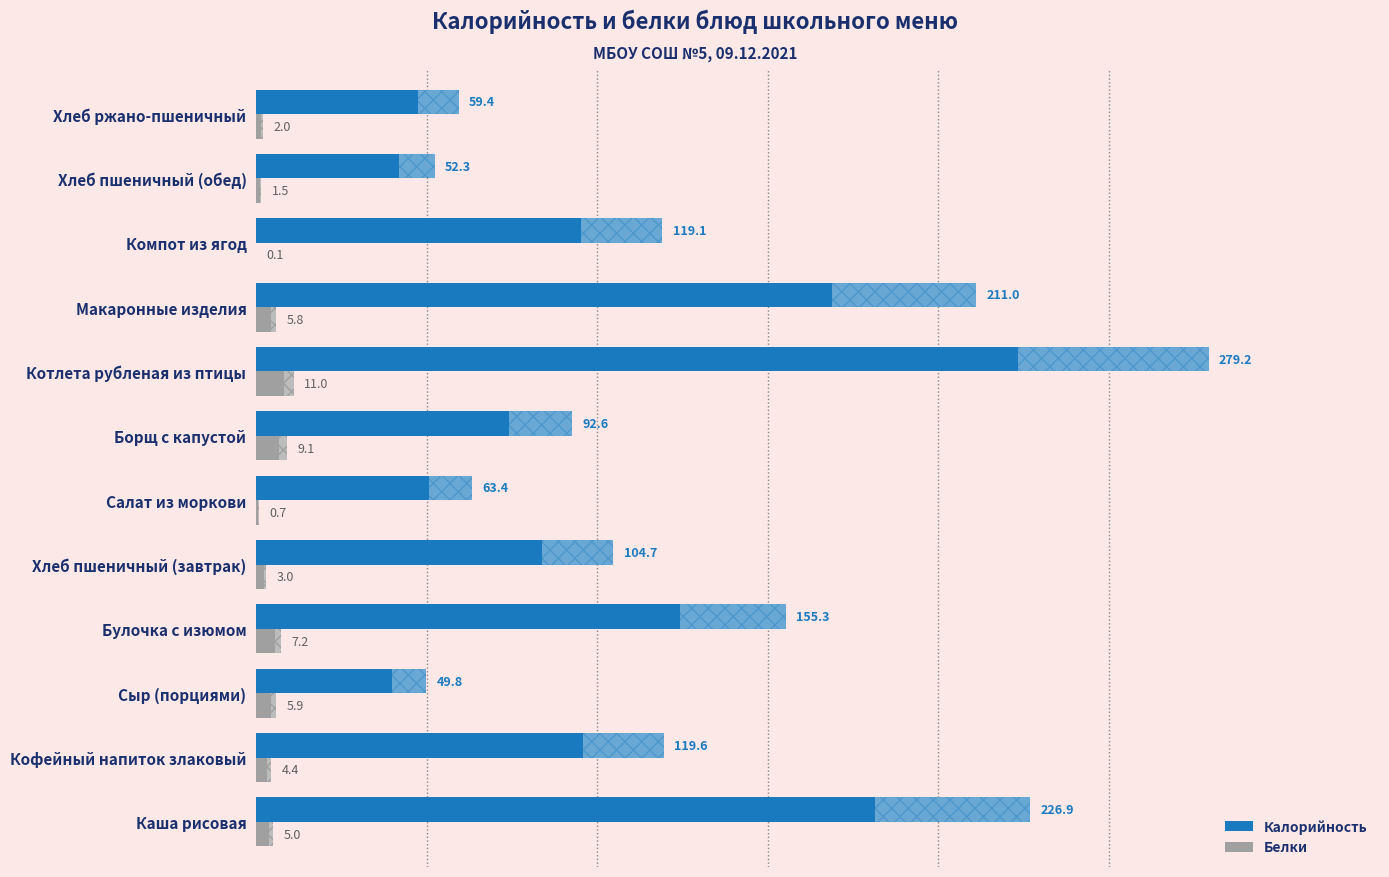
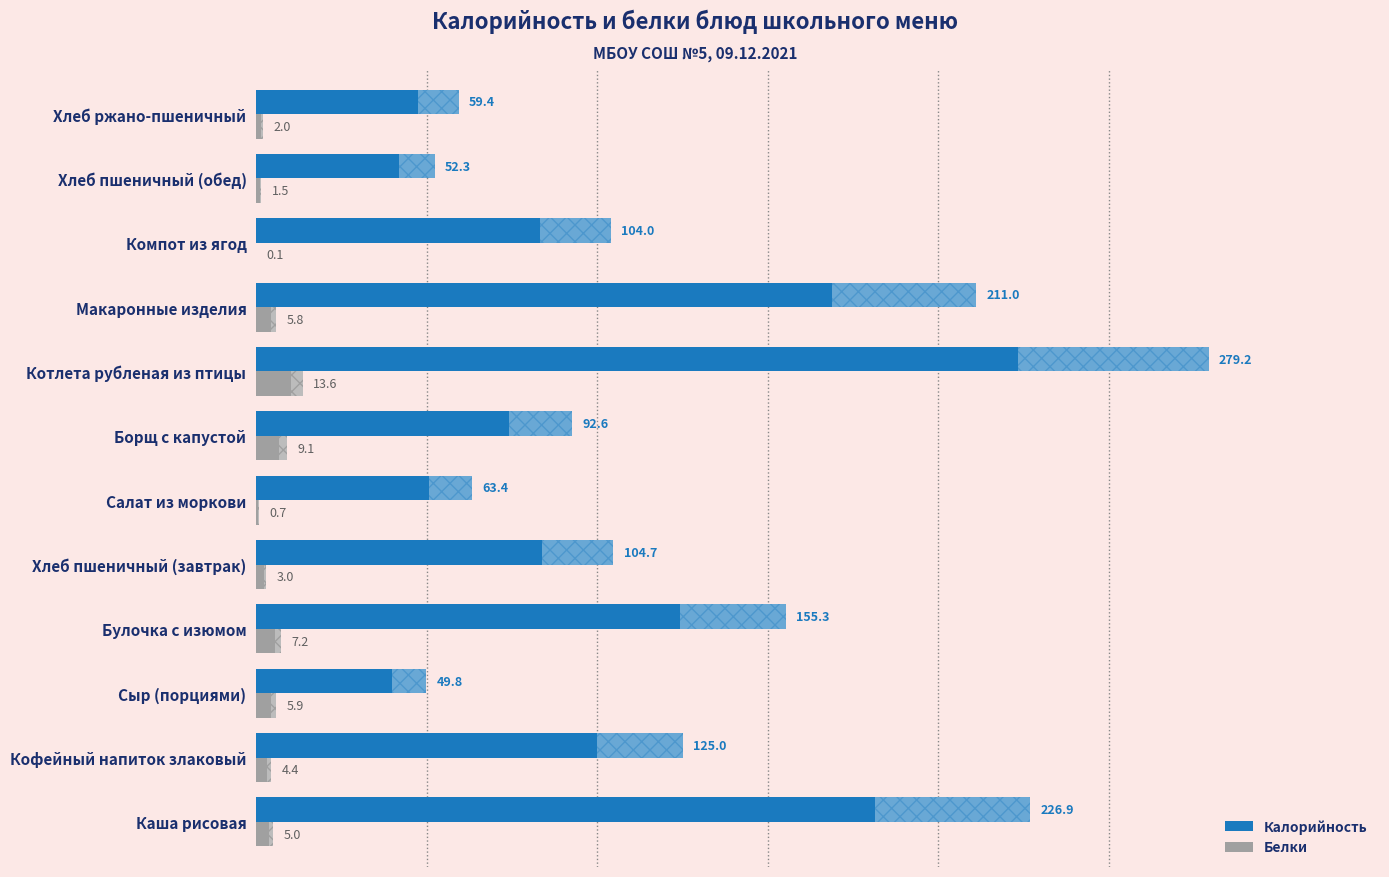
  {
    "Калорийность": {
      "Хлеб ржано-пшеничный": 59.4,
      "Хлеб пшеничный (обед)": 52.3,
-     "Компот из ягод": 119.1,
+     "Компот из ягод": 104.0,
      "Макаронные изделия": 211.0,
      "Котлета рубленая из птицы": 279.2,
      "Борщ с капустой": 92.6,
      "Салат из моркови": 63.4,
      "Хлеб пшеничный (завтрак)": 104.7,
      "Булочка с изюмом": 155.3,
      "Сыр (порциями)": 49.8,
-     "Кофейный напиток злаковый": 119.6,
+     "Кофейный напиток злаковый": 125.0,
      "Каша рисовая": 226.9
    },
    "Белки": {
      "Хлеб ржано-пшеничный": 2.0,
      "Хлеб пшеничный (обед)": 1.5,
      "Компот из ягод": 0.1,
      "Макаронные изделия": 5.8,
-     "Котлета рубленая из птицы": 11.0,
+     "Котлета рубленая из птицы": 13.6,
      "Борщ с капустой": 9.1,
      "Салат из моркови": 0.7,
      "Хлеб пшеничный (завтрак)": 3.0,
      "Булочка с изюмом": 7.2,
      "Сыр (порциями)": 5.9,
      "Кофейный напиток злаковый": 4.4,
      "Каша рисовая": 5.0
    }
  }
